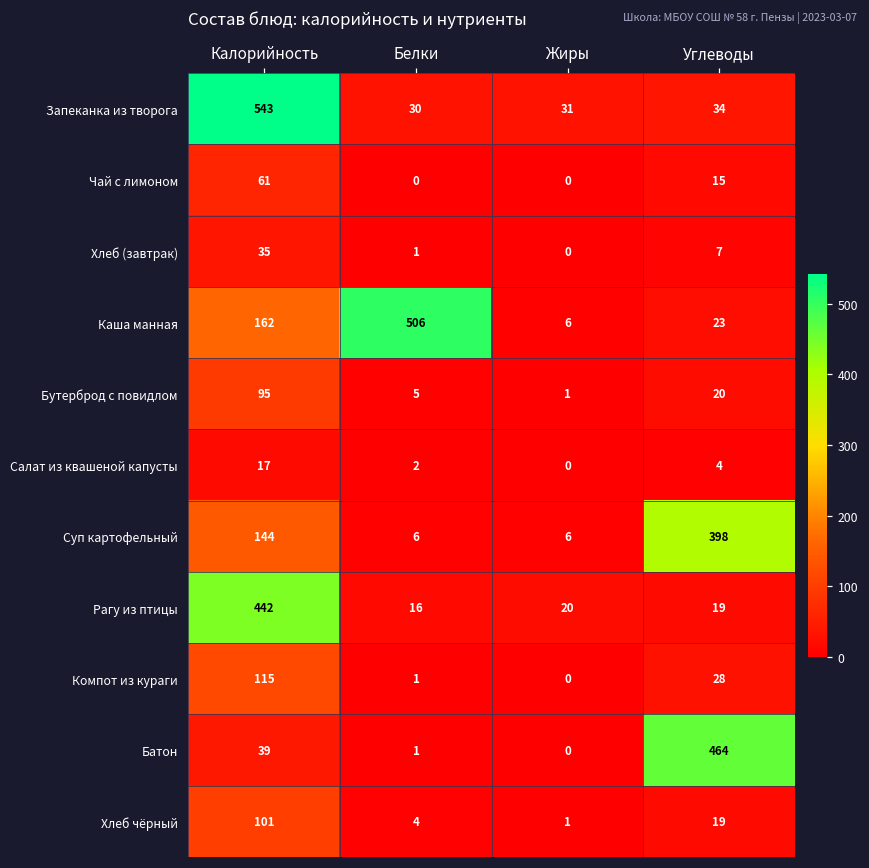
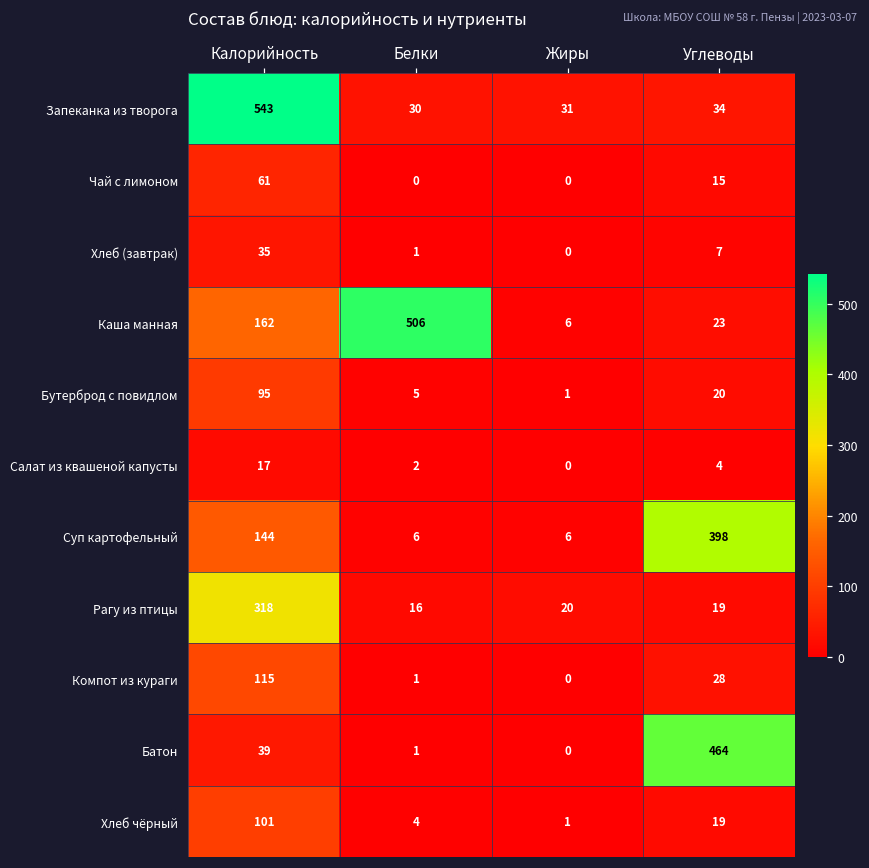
  {
    "Запеканка из творога": {
      "Калорийность": 543,
      "Белки": 30,
      "Жиры": 31,
      "Углеводы": 34
    },
    "Чай с лимоном": {
      "Калорийность": 61,
      "Белки": 0,
      "Жиры": 0,
      "Углеводы": 15
    },
    "Хлеб (завтрак)": {
      "Калорийность": 35,
      "Белки": 1,
      "Жиры": 0,
      "Углеводы": 7
    },
    "Каша манная": {
      "Калорийность": 162,
      "Белки": 506,
      "Жиры": 6,
      "Углеводы": 23
    },
    "Бутерброд с повидлом": {
      "Калорийность": 95,
      "Белки": 5,
      "Жиры": 1,
      "Углеводы": 20
    },
    "Салат из квашеной капусты": {
      "Калорийность": 17,
      "Белки": 2,
      "Жиры": 0,
      "Углеводы": 4
    },
    "Суп картофельный": {
      "Калорийность": 144,
      "Белки": 6,
      "Жиры": 6,
      "Углеводы": 398
    },
    "Рагу из птицы": {
-     "Калорийность": 442,
+     "Калорийность": 318,
      "Белки": 16,
      "Жиры": 20,
      "Углеводы": 19
    },
    "Компот из кураги": {
      "Калорийность": 115,
      "Белки": 1,
      "Жиры": 0,
      "Углеводы": 28
    },
    "Батон": {
      "Калорийность": 39,
      "Белки": 1,
      "Жиры": 0,
      "Углеводы": 464
    },
    "Хлеб чёрный": {
      "Калорийность": 101,
      "Белки": 4,
      "Жиры": 1,
      "Углеводы": 19
    }
  }
